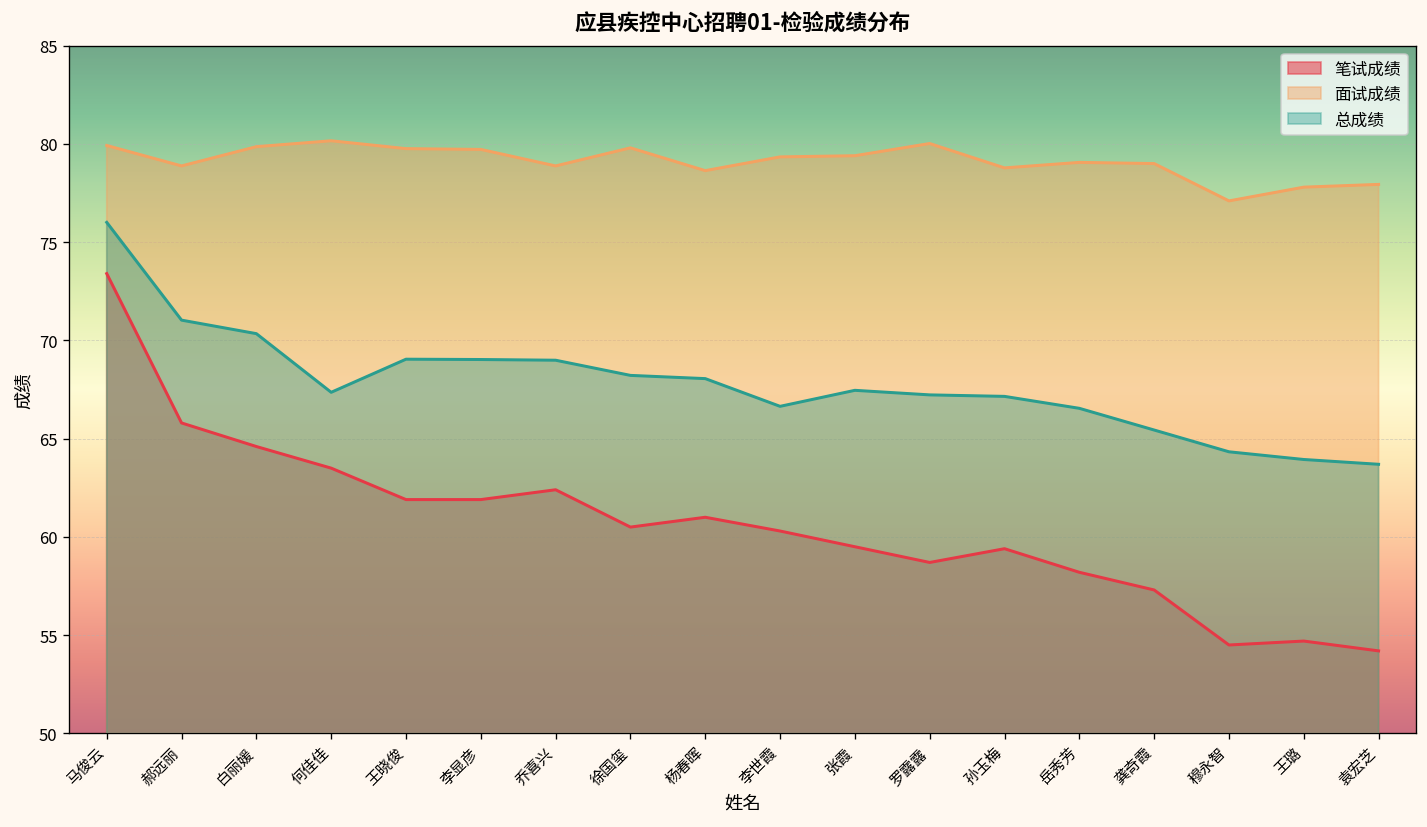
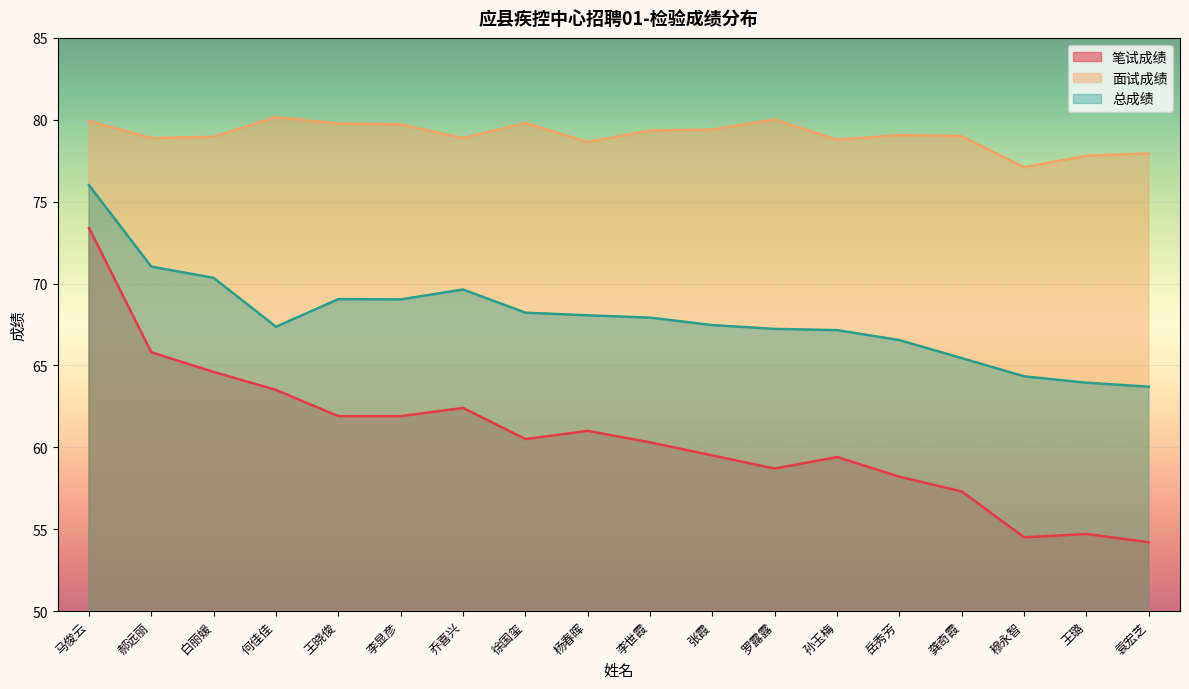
  {
    "笔试成绩": {
      "马俊云": 73.4,
      "郝远丽": 65.8,
      "白丽媛": 64.6,
      "何佳佳": 63.5,
      "王晓俊": 61.9,
      "李显彦": 61.9,
      "乔喜兴": 62.4,
      "徐国玺": 60.5,
      "杨春晖": 61.0,
      "李世霞": 60.3,
      "张霞": 59.5,
      "罗露露": 58.7,
      "孙玉梅": 59.4,
      "岳秀芳": 58.2,
      "龚奇霞": 57.3,
      "穆永智": 54.5,
      "王璐": 54.7,
      "袁宏芝": 54.2
    },
    "面试成绩": {
      "马俊云": 79.9,
      "郝远丽": 78.9,
-     "白丽媛": 79.9,
+     "白丽媛": 79.0,
      "何佳佳": 80.2,
      "王晓俊": 79.8,
      "李显彦": 79.7,
      "乔喜兴": 78.9,
      "徐国玺": 79.8,
      "杨春晖": 78.6,
      "李世霞": 79.3,
      "张霞": 79.4,
      "罗露露": 80.0,
      "孙玉梅": 78.8,
      "岳秀芳": 79.1,
      "龚奇霞": 79.0,
      "穆永智": 77.1,
      "王璐": 77.8,
      "袁宏芝": 77.9
    },
    "总成绩": {
      "马俊云": 76.0,
      "郝远丽": 71.0,
      "白丽媛": 70.3,
      "何佳佳": 67.4,
      "王晓俊": 69.0,
      "李显彦": 69.0,
-     "乔喜兴": 69.0,
+     "乔喜兴": 69.6,
      "徐国玺": 68.2,
      "杨春晖": 68.1,
-     "李世霞": 66.6,
+     "李世霞": 67.9,
      "张霞": 67.5,
      "罗露露": 67.2,
      "孙玉梅": 67.2,
      "岳秀芳": 66.5,
      "龚奇霞": 65.4,
      "穆永智": 64.3,
      "王璐": 63.9,
      "袁宏芝": 63.7
    }
  }
